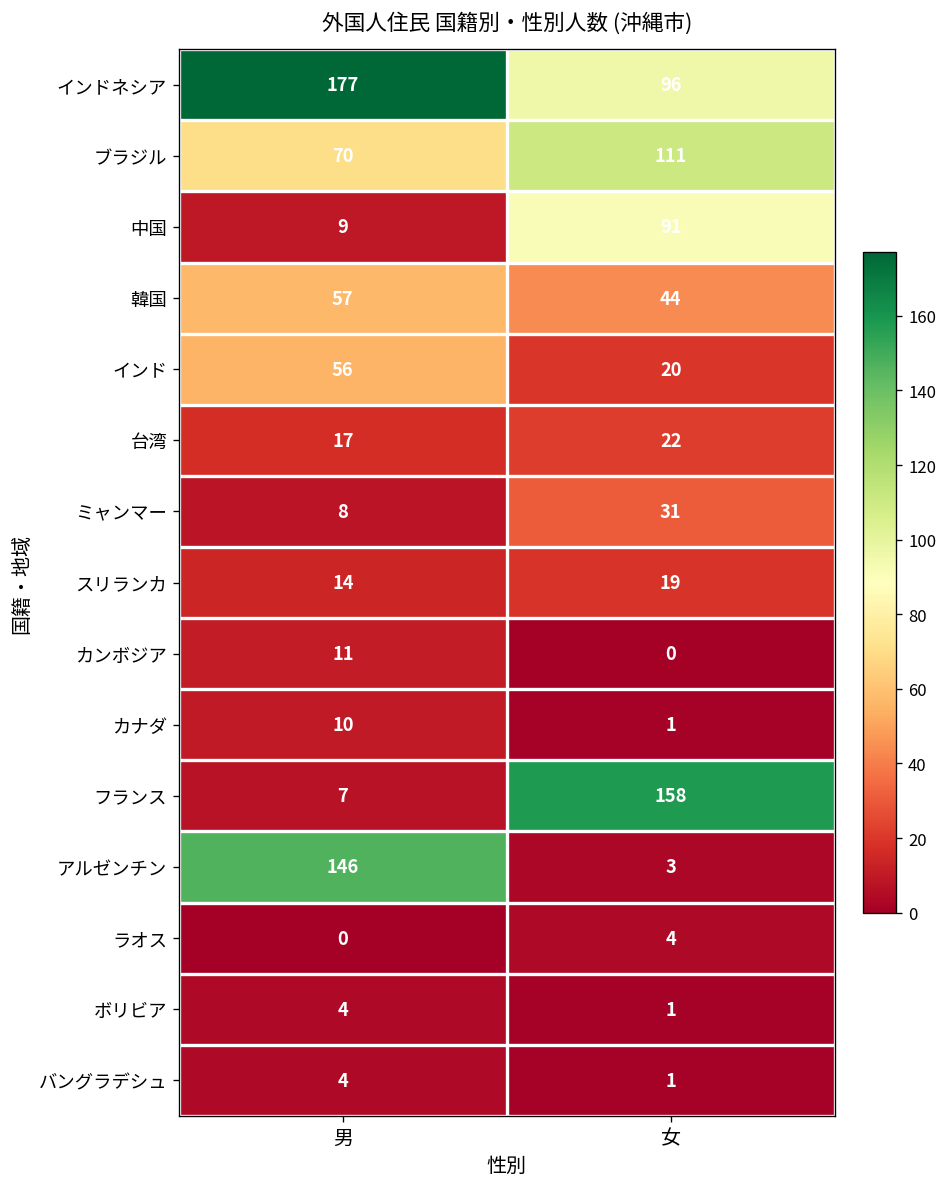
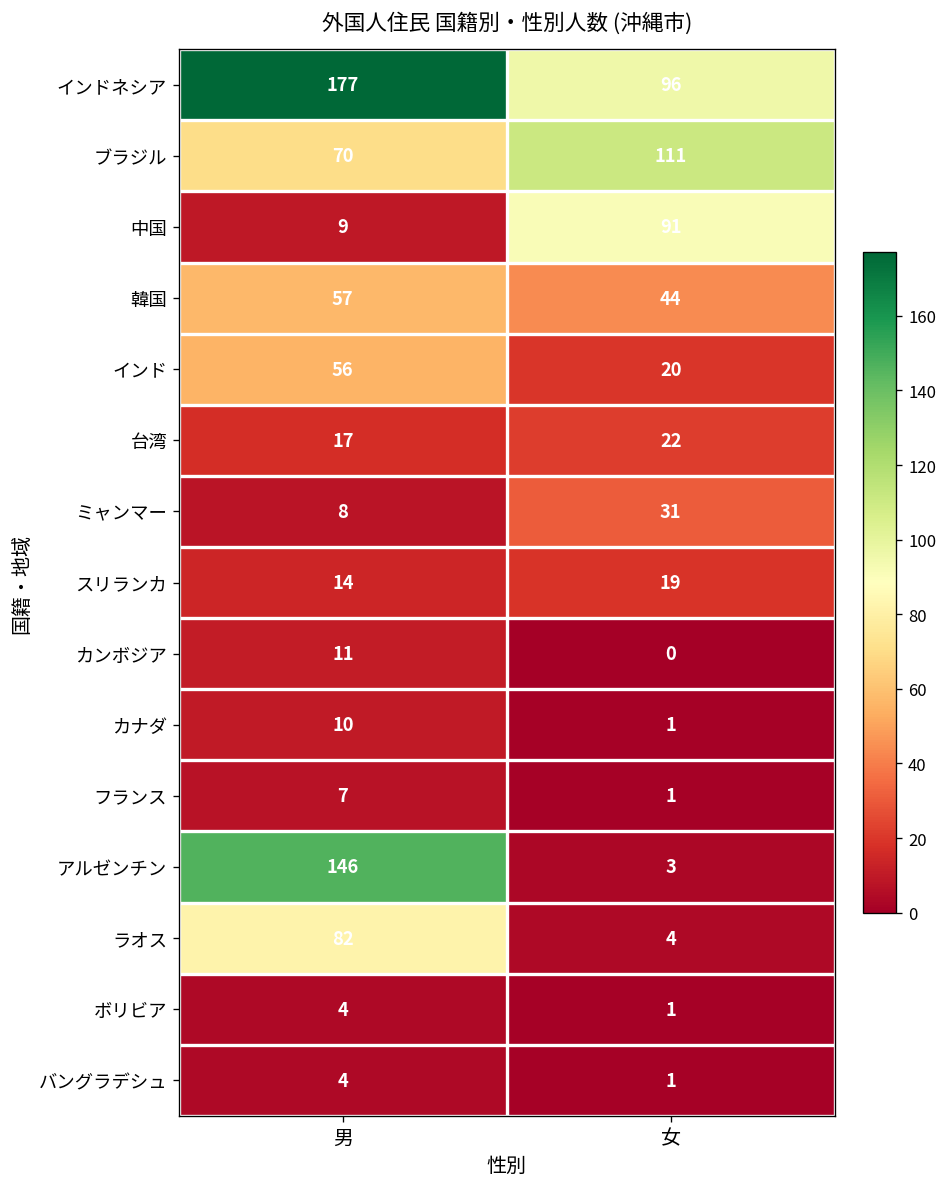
  {
    "インドネシア": {
      "男": 177,
      "女": 96
    },
    "ブラジル": {
      "男": 70,
      "女": 111
    },
    "中国": {
      "男": 9,
      "女": 91
    },
    "韓国": {
      "男": 57,
      "女": 44
    },
    "インド": {
      "男": 56,
      "女": 20
    },
    "台湾": {
      "男": 17,
      "女": 22
    },
    "ミャンマー": {
      "男": 8,
      "女": 31
    },
    "スリランカ": {
      "男": 14,
      "女": 19
    },
    "カンボジア": {
      "男": 11,
      "女": 0
    },
    "カナダ": {
      "男": 10,
      "女": 1
    },
    "フランス": {
      "男": 7,
-     "女": 158
+     "女": 1
    },
    "アルゼンチン": {
      "男": 146,
      "女": 3
    },
    "ラオス": {
-     "男": 0,
+     "男": 82,
      "女": 4
    },
    "ボリビア": {
      "男": 4,
      "女": 1
    },
    "バングラデシュ": {
      "男": 4,
      "女": 1
    }
  }
